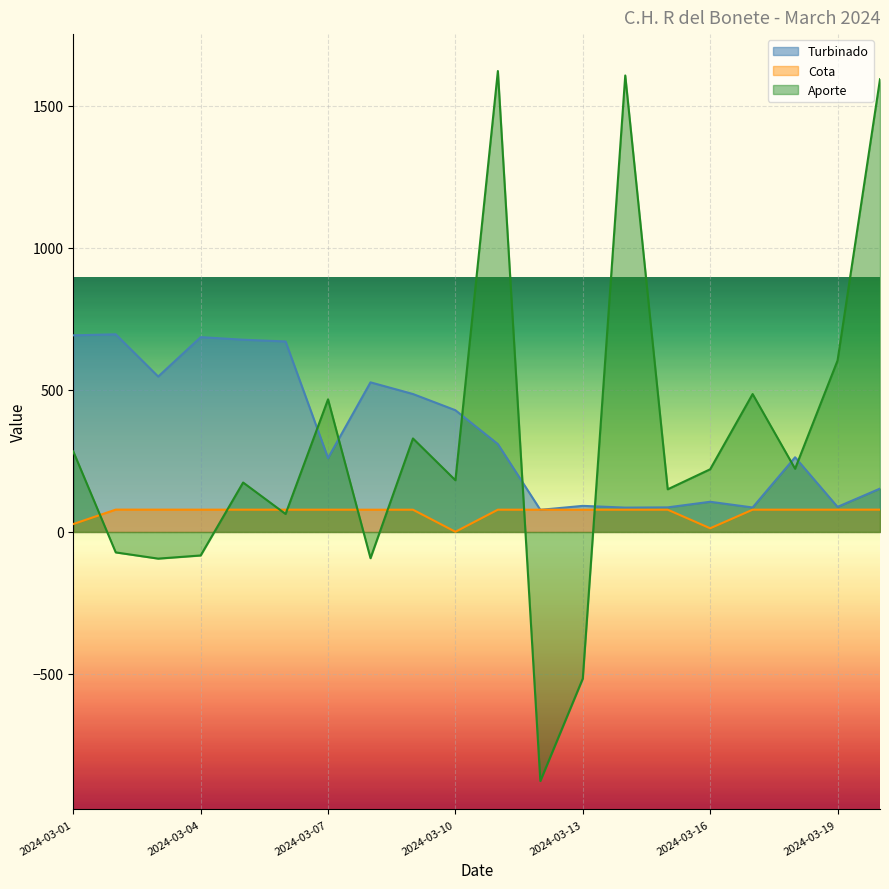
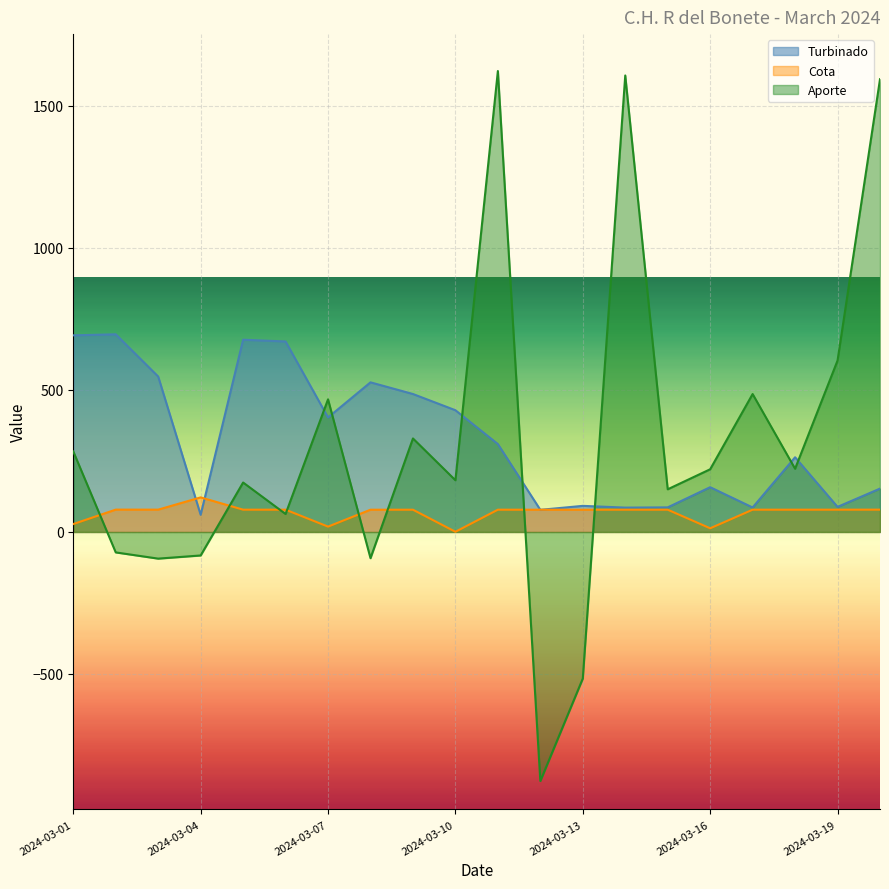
  {
    "Turbinado": {
      "2024-03-01": 690,
-     "2024-03-04": 690,
-     "2024-03-07": 260,
+     "2024-03-04": 60,
+     "2024-03-07": 400,
      "2024-03-10": 430,
      "2024-03-13": 90,
-     "2024-03-16": 110,
+     "2024-03-16": 160,
      "2024-03-19": 90
    },
    "Cota": {
      "2024-03-01": 30,
-     "2024-03-04": 80,
-     "2024-03-07": 80,
+     "2024-03-04": 120,
+     "2024-03-07": 20,
      "2024-03-10": 0,
      "2024-03-13": 80,
      "2024-03-16": 10,
      "2024-03-19": 80
    }
  }
